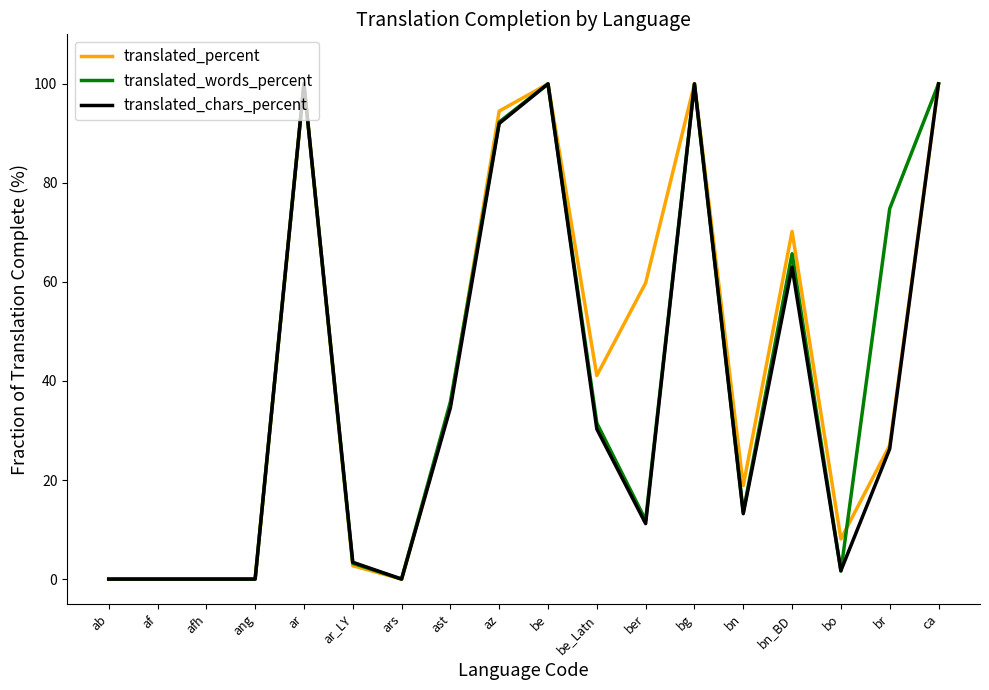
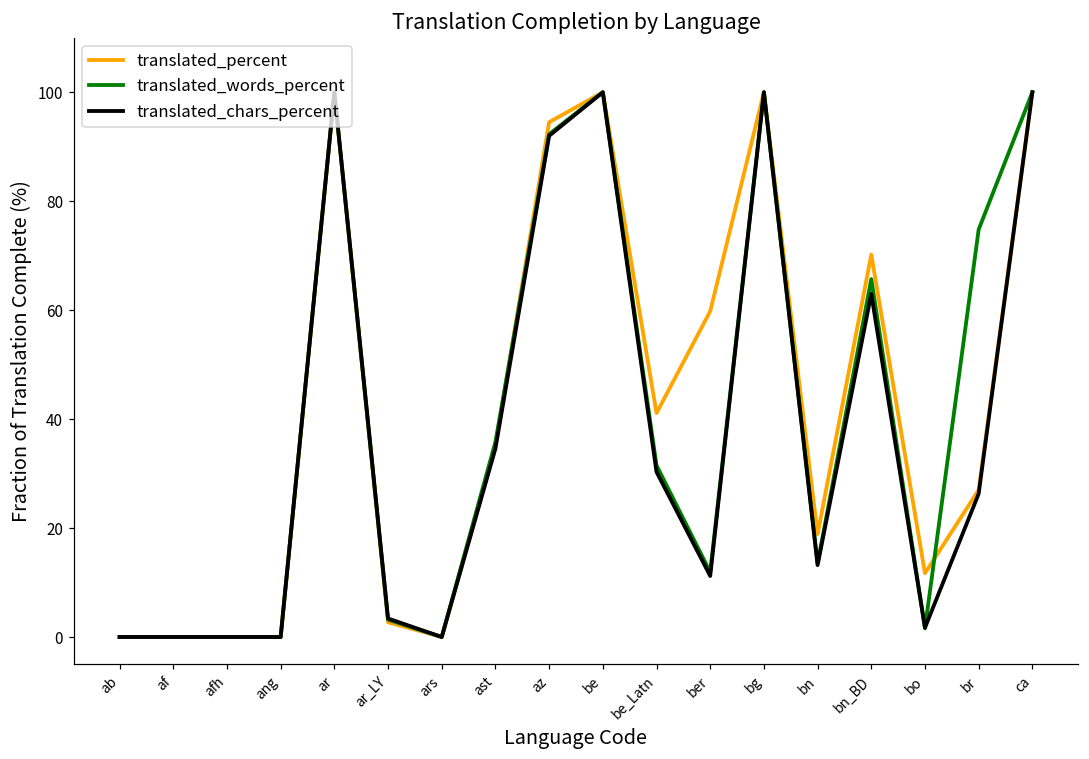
  {
    "translated_percent": {
      "az": 95,
      "be_Latn": 41,
      "ber": 60,
      "bn": 19,
      "bn_BD": 70,
-     "bo": 8,
+     "bo": 12,
      "br": 27
    },
    "translated_words_percent": {
      "ast": 36,
      "be_Latn": 32,
      "ber": 12,
      "bn_BD": 66,
      "br": 75
    },
    "translated_chars_percent": {
      "be_Latn": 30,
      "ber": 11,
      "bn_BD": 63,
      "br": 26
    }
  }
